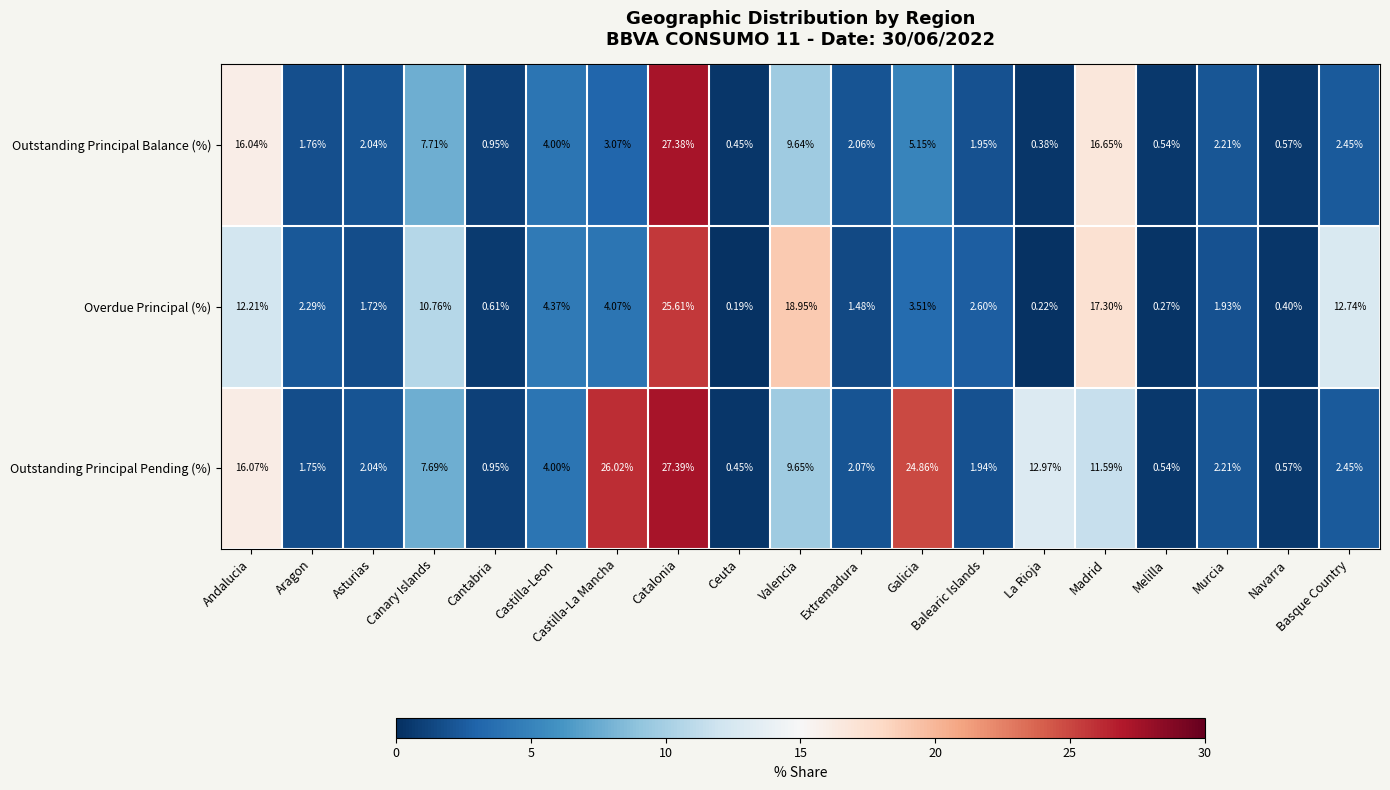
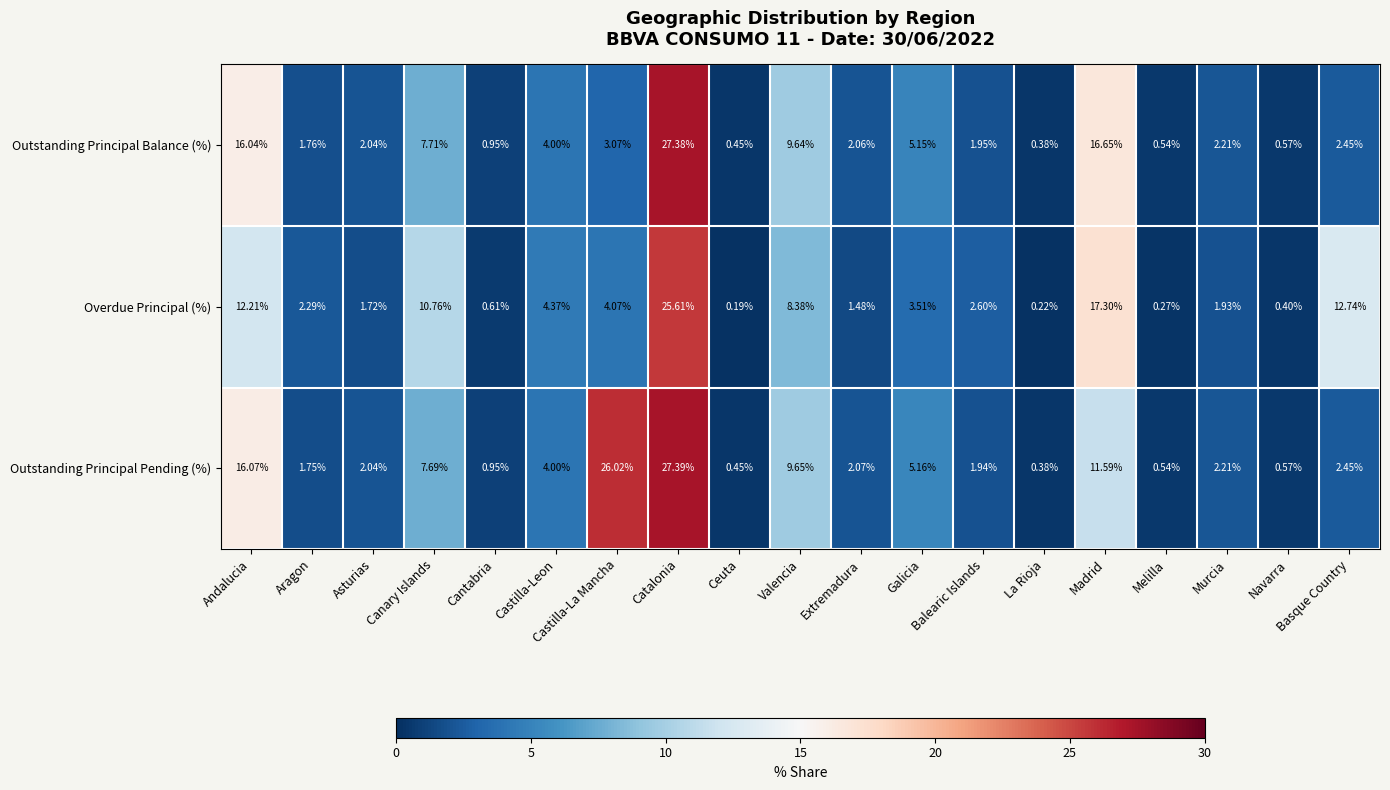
  {
    "Outstanding Principal Balance (%)": {
      "Andalucia": "16.04%",
      "Aragon": "1.76%",
      "Asturias": "2.04%",
      "Canary Islands": "7.71%",
      "Cantabria": "0.95%",
      "Castilla-Leon": "4.00%",
      "Castilla-La Mancha": "3.07%",
      "Catalonia": "27.38%",
      "Ceuta": "0.45%",
      "Valencia": "9.64%",
      "Extremadura": "2.06%",
      "Galicia": "5.15%",
      "Balearic Islands": "1.95%",
      "La Rioja": "0.38%",
      "Madrid": "16.65%",
      "Melilla": "0.54%",
      "Murcia": "2.21%",
      "Navarra": "0.57%",
      "Basque Country": "2.45%"
    },
    "Overdue Principal (%)": {
      "Andalucia": "12.21%",
      "Aragon": "2.29%",
      "Asturias": "1.72%",
      "Canary Islands": "10.76%",
      "Cantabria": "0.61%",
      "Castilla-Leon": "4.37%",
      "Castilla-La Mancha": "4.07%",
      "Catalonia": "25.61%",
      "Ceuta": "0.19%",
-     "Valencia": "18.95%",
+     "Valencia": "8.38%",
      "Extremadura": "1.48%",
      "Galicia": "3.51%",
      "Balearic Islands": "2.60%",
      "La Rioja": "0.22%",
      "Madrid": "17.30%",
      "Melilla": "0.27%",
      "Murcia": "1.93%",
      "Navarra": "0.40%",
      "Basque Country": "12.74%"
    },
    "Outstanding Principal Pending (%)": {
      "Andalucia": "16.07%",
      "Aragon": "1.75%",
      "Asturias": "2.04%",
      "Canary Islands": "7.69%",
      "Cantabria": "0.95%",
      "Castilla-Leon": "4.00%",
      "Castilla-La Mancha": "26.02%",
      "Catalonia": "27.39%",
      "Ceuta": "0.45%",
      "Valencia": "9.65%",
      "Extremadura": "2.07%",
-     "Galicia": "24.86%",
+     "Galicia": "5.16%",
      "Balearic Islands": "1.94%",
-     "La Rioja": "12.97%",
+     "La Rioja": "0.38%",
      "Madrid": "11.59%",
      "Melilla": "0.54%",
      "Murcia": "2.21%",
      "Navarra": "0.57%",
      "Basque Country": "2.45%"
    }
  }
